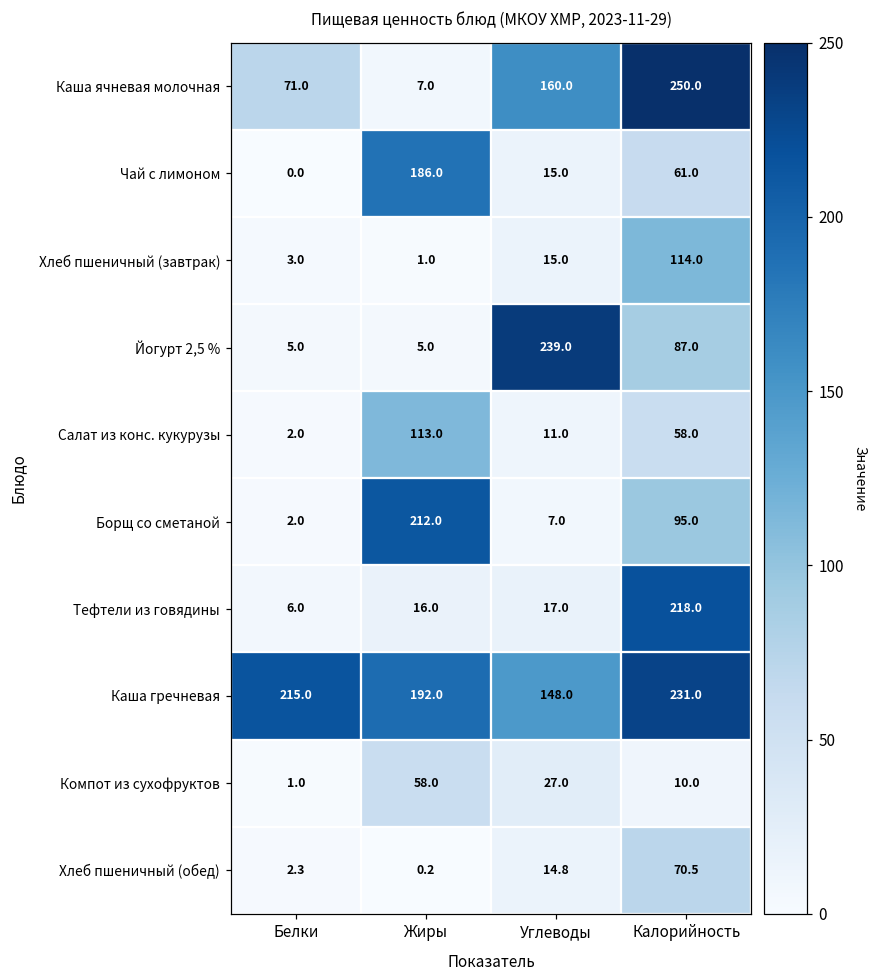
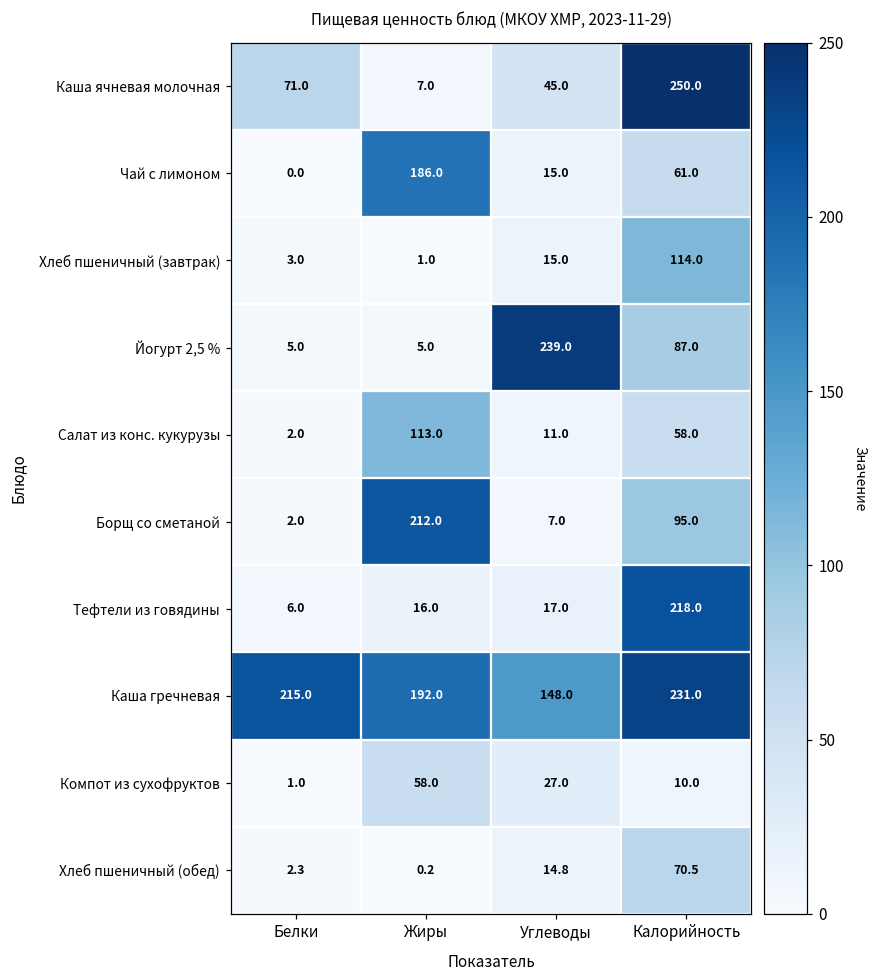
  {
    "Каша ячневая молочная": {
      "Белки": 71.0,
      "Жиры": 7.0,
-     "Углеводы": 160.0,
+     "Углеводы": 45.0,
      "Калорийность": 250.0
    },
    "Чай с лимоном": {
      "Белки": 0.0,
      "Жиры": 186.0,
      "Углеводы": 15.0,
      "Калорийность": 61.0
    },
    "Хлеб пшеничный (завтрак)": {
      "Белки": 3.0,
      "Жиры": 1.0,
      "Углеводы": 15.0,
      "Калорийность": 114.0
    },
    "Йогурт 2,5 %": {
      "Белки": 5.0,
      "Жиры": 5.0,
      "Углеводы": 239.0,
      "Калорийность": 87.0
    },
    "Салат из конс. кукурузы": {
      "Белки": 2.0,
      "Жиры": 113.0,
      "Углеводы": 11.0,
      "Калорийность": 58.0
    },
    "Борщ со сметаной": {
      "Белки": 2.0,
      "Жиры": 212.0,
      "Углеводы": 7.0,
      "Калорийность": 95.0
    },
    "Тефтели из говядины": {
      "Белки": 6.0,
      "Жиры": 16.0,
      "Углеводы": 17.0,
      "Калорийность": 218.0
    },
    "Каша гречневая": {
      "Белки": 215.0,
      "Жиры": 192.0,
      "Углеводы": 148.0,
      "Калорийность": 231.0
    },
    "Компот из сухофруктов": {
      "Белки": 1.0,
      "Жиры": 58.0,
      "Углеводы": 27.0,
      "Калорийность": 10.0
    },
    "Хлеб пшеничный (обед)": {
      "Белки": 2.3,
      "Жиры": 0.2,
      "Углеводы": 14.8,
      "Калорийность": 70.5
    }
  }
